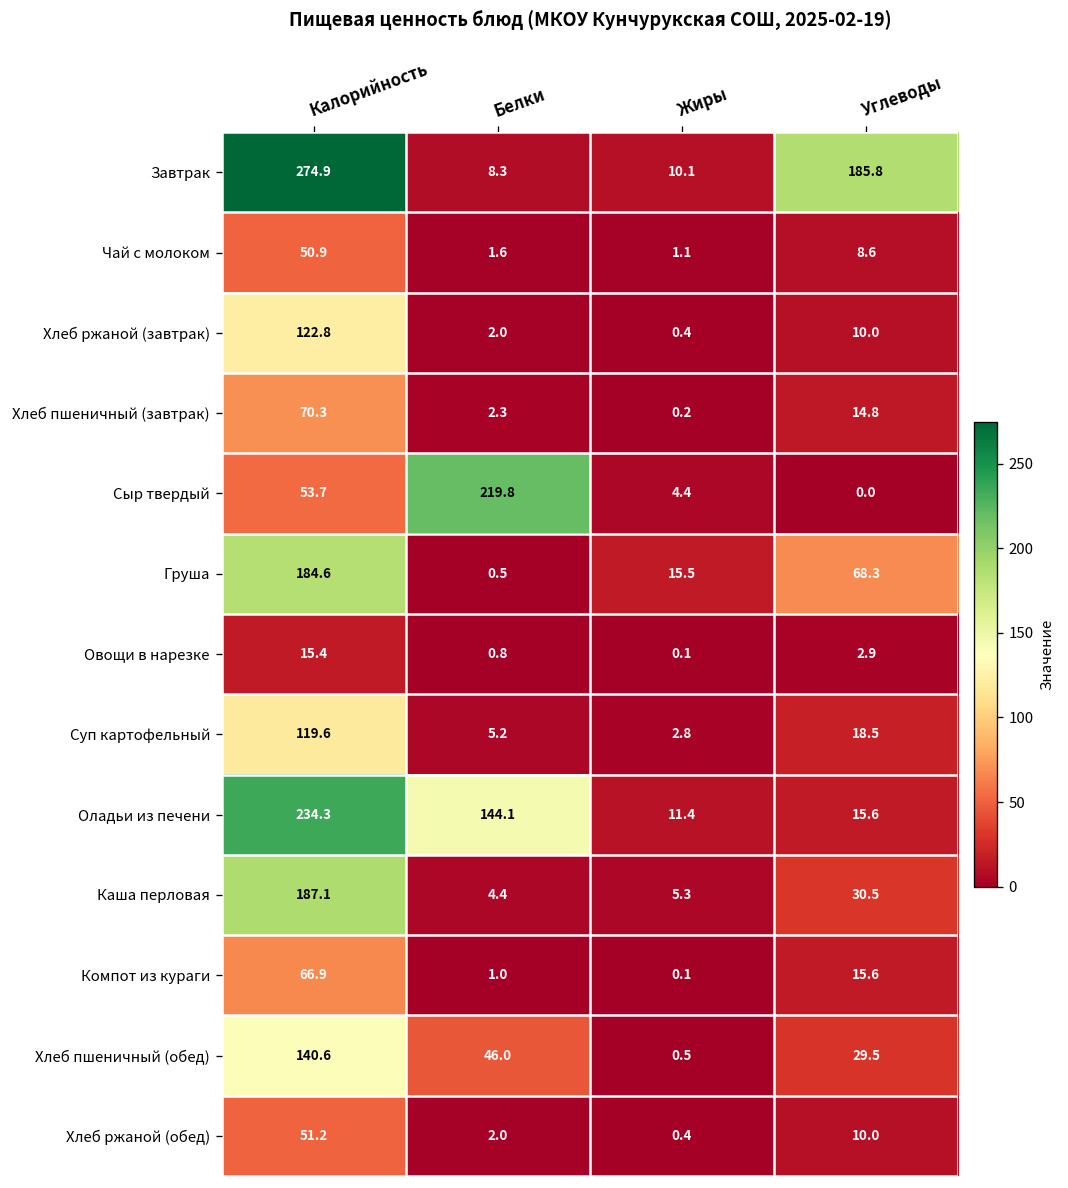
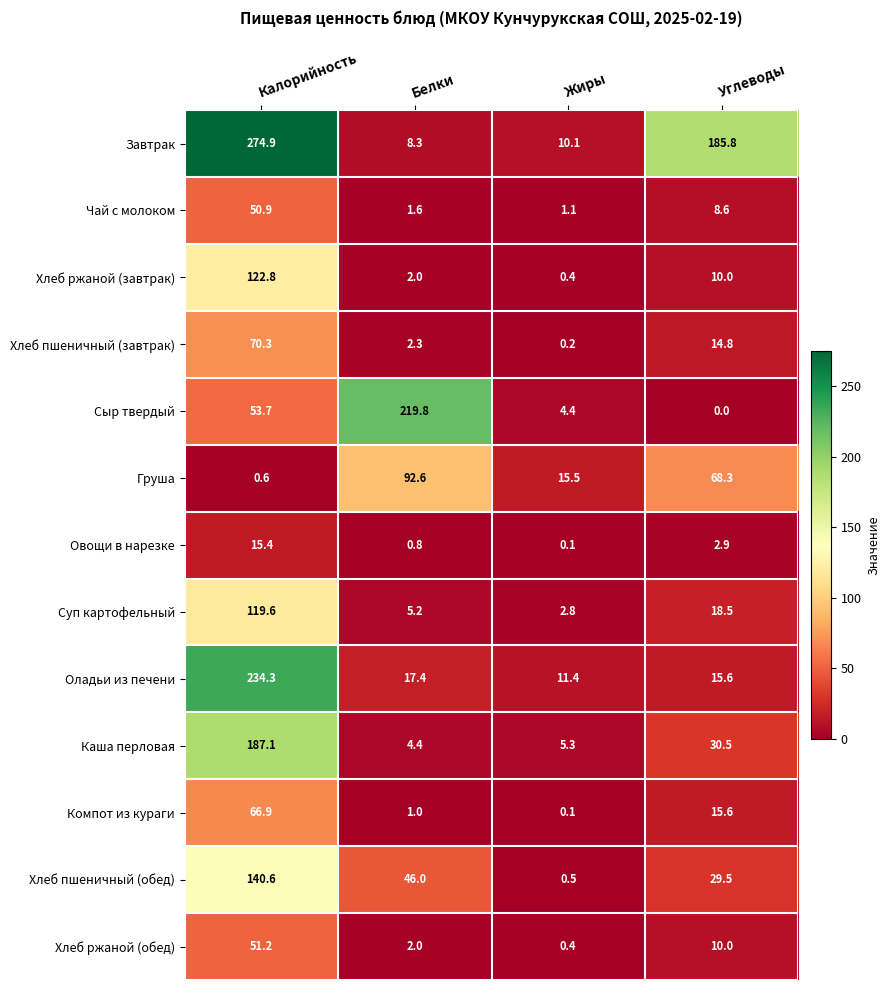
  {
    "Завтрак": {
      "Калорийность": 274.9,
      "Белки": 8.3,
      "Жиры": 10.1,
      "Углеводы": 185.8
    },
    "Чай с молоком": {
      "Калорийность": 50.9,
      "Белки": 1.6,
      "Жиры": 1.1,
      "Углеводы": 8.6
    },
    "Хлеб ржаной (завтрак)": {
      "Калорийность": 122.8,
      "Белки": 2.0,
      "Жиры": 0.4,
      "Углеводы": 10.0
    },
    "Хлеб пшеничный (завтрак)": {
      "Калорийность": 70.3,
      "Белки": 2.3,
      "Жиры": 0.2,
      "Углеводы": 14.8
    },
    "Сыр твердый": {
      "Калорийность": 53.7,
      "Белки": 219.8,
      "Жиры": 4.4,
      "Углеводы": 0.0
    },
    "Груша": {
-     "Калорийность": 184.6,
-     "Белки": 0.5,
+     "Калорийность": 0.6,
+     "Белки": 92.6,
      "Жиры": 15.5,
      "Углеводы": 68.3
    },
    "Овощи в нарезке": {
      "Калорийность": 15.4,
      "Белки": 0.8,
      "Жиры": 0.1,
      "Углеводы": 2.9
    },
    "Суп картофельный": {
      "Калорийность": 119.6,
      "Белки": 5.2,
      "Жиры": 2.8,
      "Углеводы": 18.5
    },
    "Оладьи из печени": {
      "Калорийность": 234.3,
-     "Белки": 144.1,
+     "Белки": 17.4,
      "Жиры": 11.4,
      "Углеводы": 15.6
    },
    "Каша перловая": {
      "Калорийность": 187.1,
      "Белки": 4.4,
      "Жиры": 5.3,
      "Углеводы": 30.5
    },
    "Компот из кураги": {
      "Калорийность": 66.9,
      "Белки": 1.0,
      "Жиры": 0.1,
      "Углеводы": 15.6
    },
    "Хлеб пшеничный (обед)": {
      "Калорийность": 140.6,
      "Белки": 46.0,
      "Жиры": 0.5,
      "Углеводы": 29.5
    },
    "Хлеб ржаной (обед)": {
      "Калорийность": 51.2,
      "Белки": 2.0,
      "Жиры": 0.4,
      "Углеводы": 10.0
    }
  }
